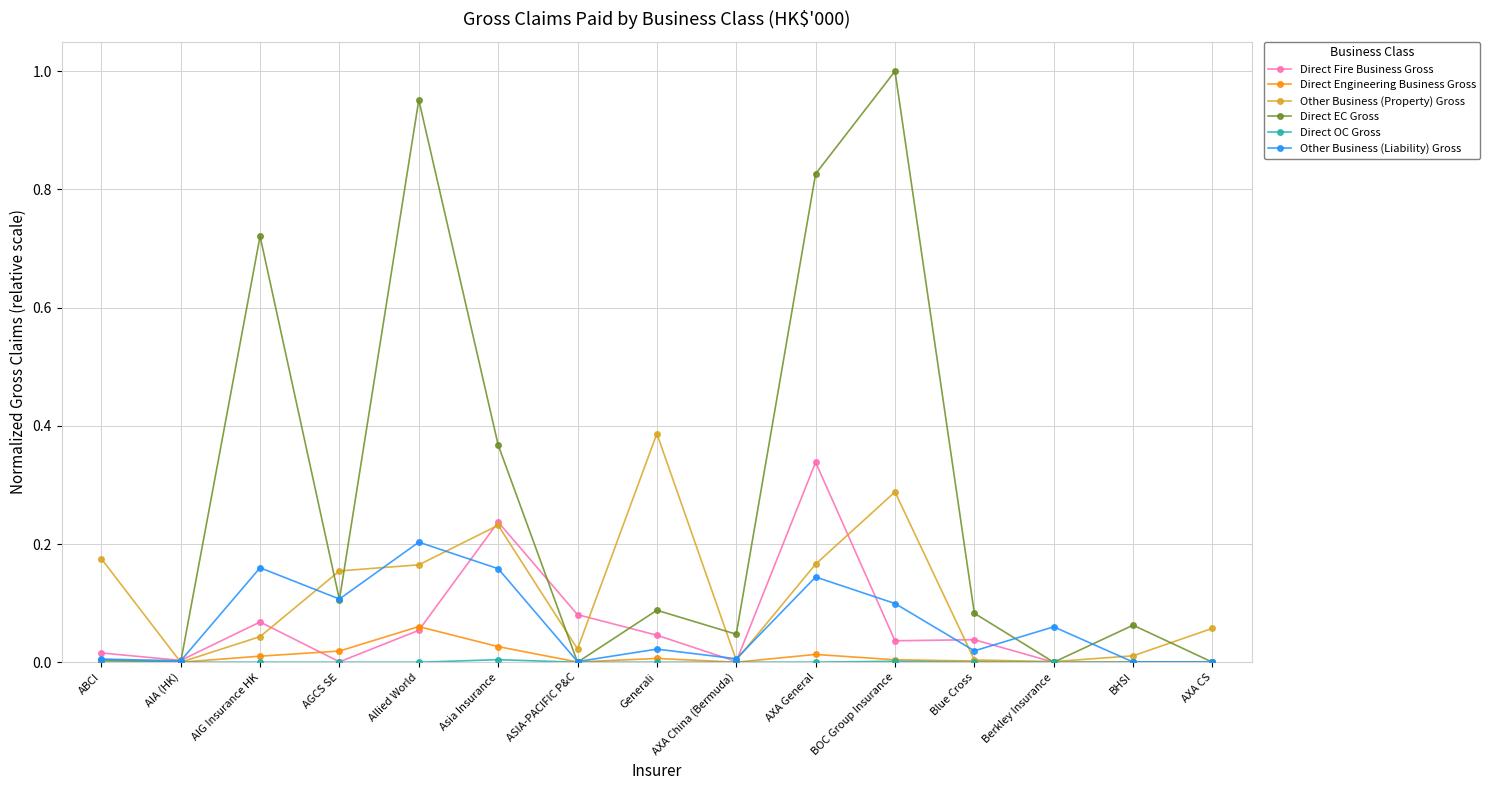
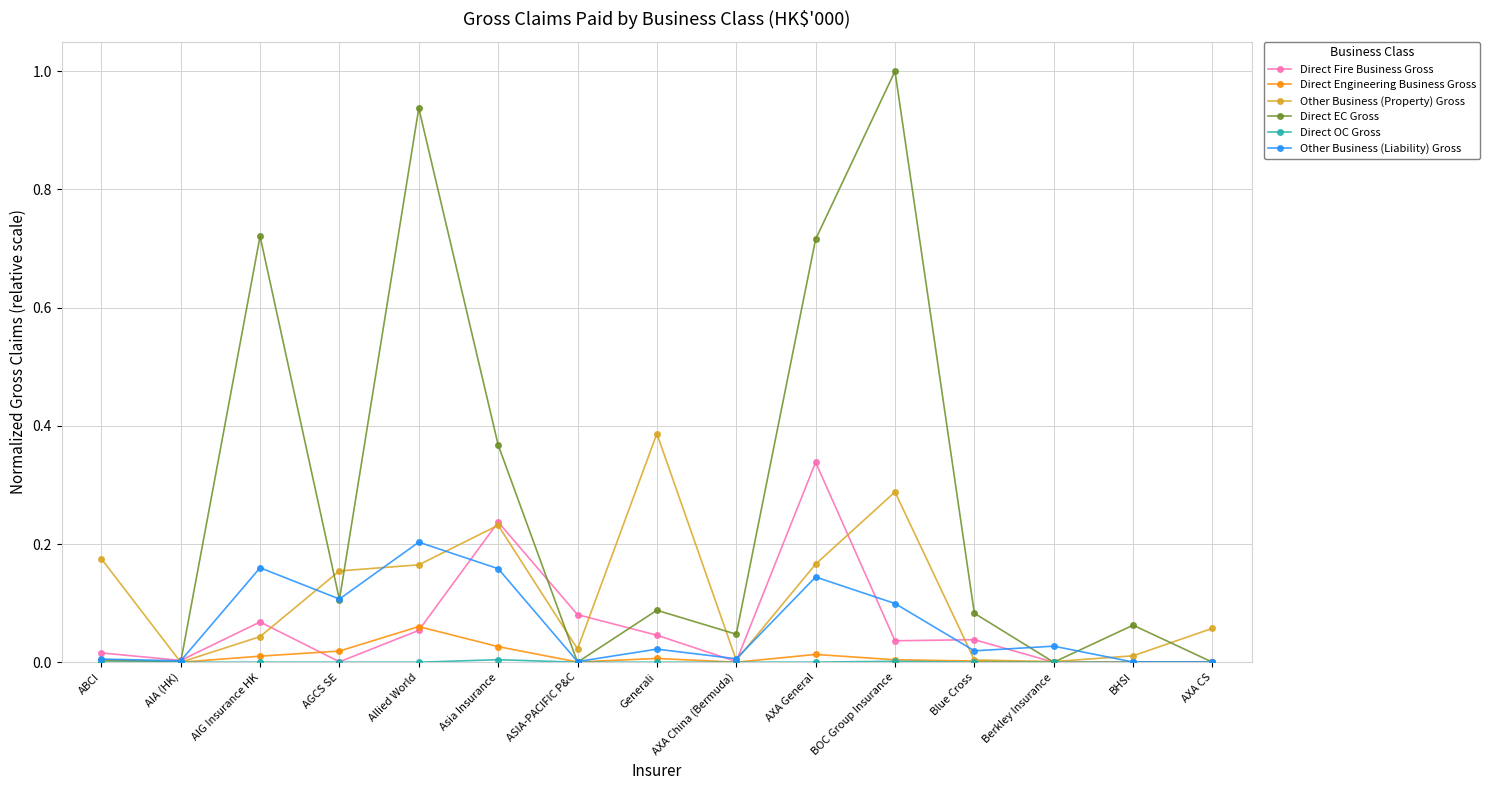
  {
    "Direct Fire Business Gross": {
      "ABCI": 0.02,
      "AIG Insurance HK": 0.07,
      "Allied World": 0.05,
      "Asia Insurance": 0.24,
      "ASIA-PACIFIC P&C": 0.08,
      "Generali": 0.05,
      "AXA General": 0.34,
      "BOC Group Insurance": 0.04,
      "Blue Cross": 0.04
    },
    "Direct EC Gross": {
      "AIG Insurance HK": 0.72,
-     "Allied World": 0.95,
+     "Allied World": 0.94,
      "Asia Insurance": 0.37,
      "Generali": 0.09,
      "AXA China (Bermuda)": 0.05,
-     "AXA General": 0.83,
+     "AXA General": 0.72,
      "BOC Group Insurance": 1.00,
      "Blue Cross": 0.08,
      "BHSI": 0.06
    },
    "Direct OC Gross": {
      "AIG Insurance HK": 0.00,
      "Allied World": 0.00,
      "Asia Insurance": 0.00,
      "Generali": 0.00,
      "AXA General": 0.00
    },
    "Other Business (Liability) Gross": {
      "AIG Insurance HK": 0.16,
      "Allied World": 0.20,
      "Asia Insurance": 0.16,
      "Generali": 0.02,
      "AXA General": 0.14,
      "BOC Group Insurance": 0.10,
      "Blue Cross": 0.02,
-     "Berkley Insurance": 0.06
+     "Berkley Insurance": 0.03
    }
  }
